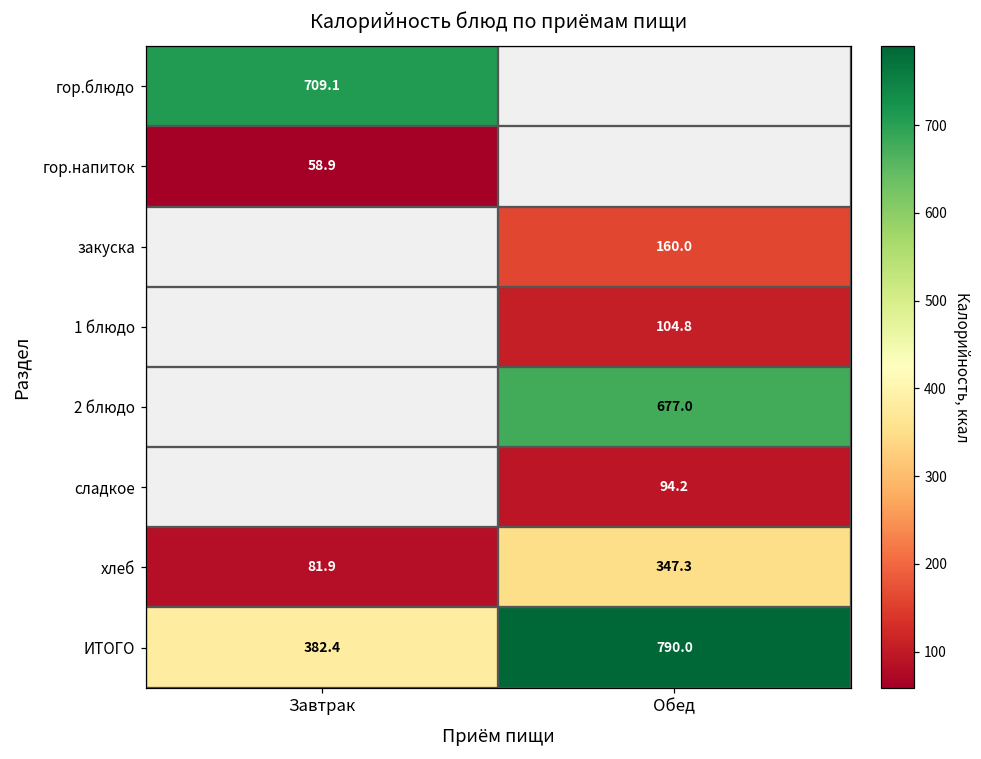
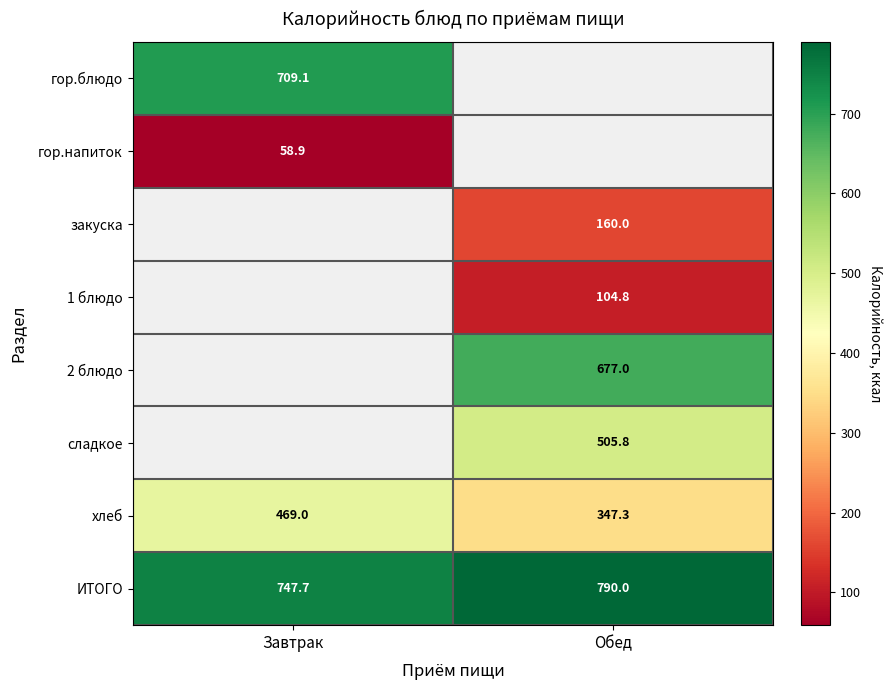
  {
    "гор.блюдо": {
      "Завтрак": 709.1
    },
    "гор.напиток": {
      "Завтрак": 58.9
    },
    "закуска": {
      "Обед": 160.0
    },
    "1 блюдо": {
      "Обед": 104.8
    },
    "2 блюдо": {
      "Обед": 677.0
    },
    "сладкое": {
-     "Обед": 94.2
+     "Обед": 505.8
    },
    "хлеб": {
-     "Завтрак": 81.9,
+     "Завтрак": 469.0,
      "Обед": 347.3
    },
    "ИТОГО": {
-     "Завтрак": 382.4,
+     "Завтрак": 747.7,
      "Обед": 790.0
    }
  }
